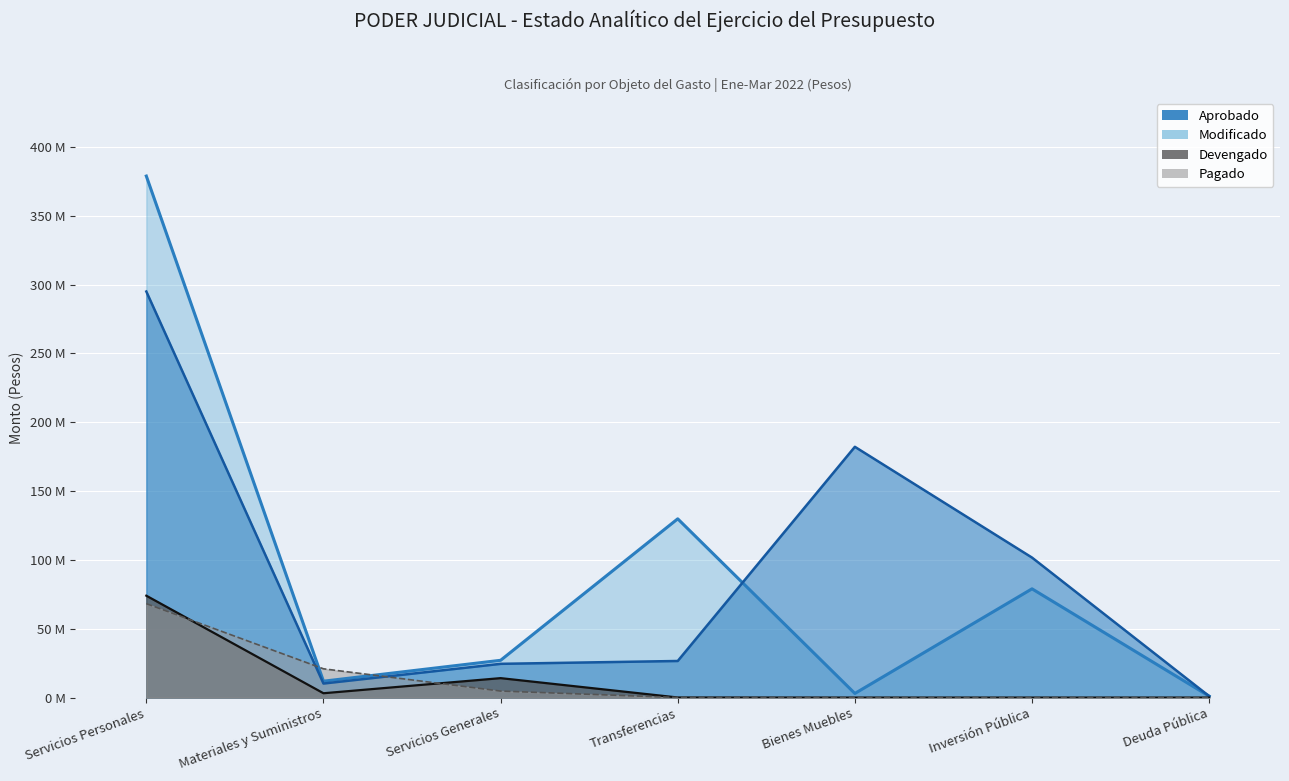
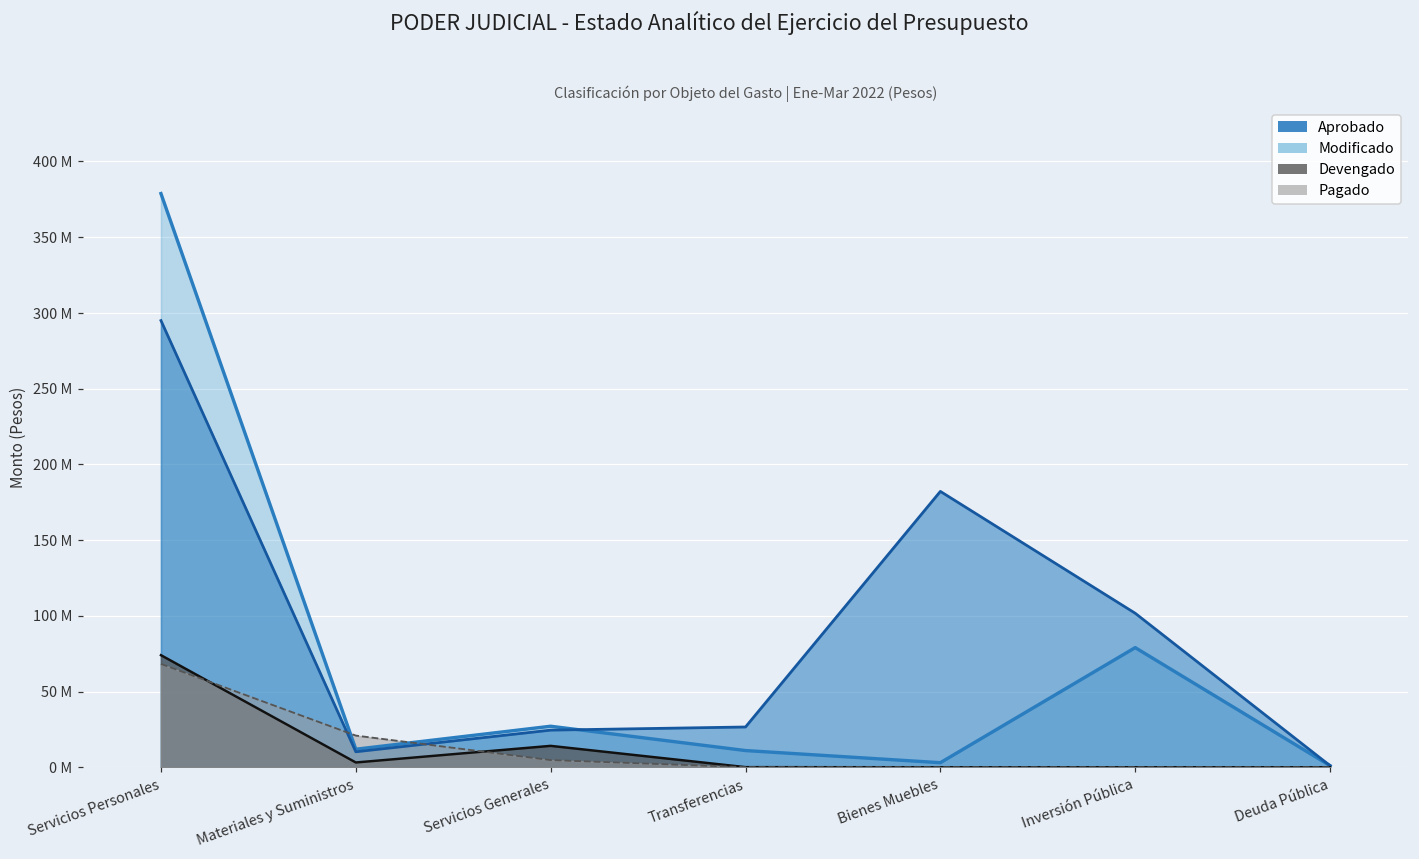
  {
    "Modificado": {
      "Servicios Personales": 379000000,
      "Servicios Generales": 27000000,
-     "Transferencias": 130000000,
+     "Transferencias": 11000000,
      "Bienes Muebles": 3000000,
      "Inversión Pública": 79000000
    },
    "Aprobado": {
      "Servicios Personales": 295000000,
      "Servicios Generales": 25000000,
      "Transferencias": 27000000,
      "Bienes Muebles": 182000000,
      "Inversión Pública": 102000000
    },
    "Devengado": {
      "Servicios Personales": 74000000,
      "Materiales y Suministros": 3000000,
      "Servicios Generales": 14000000
    },
    "Pagado": {
      "Servicios Personales": 68000000,
      "Materiales y Suministros": 21000000,
      "Servicios Generales": 5000000
    }
  }
